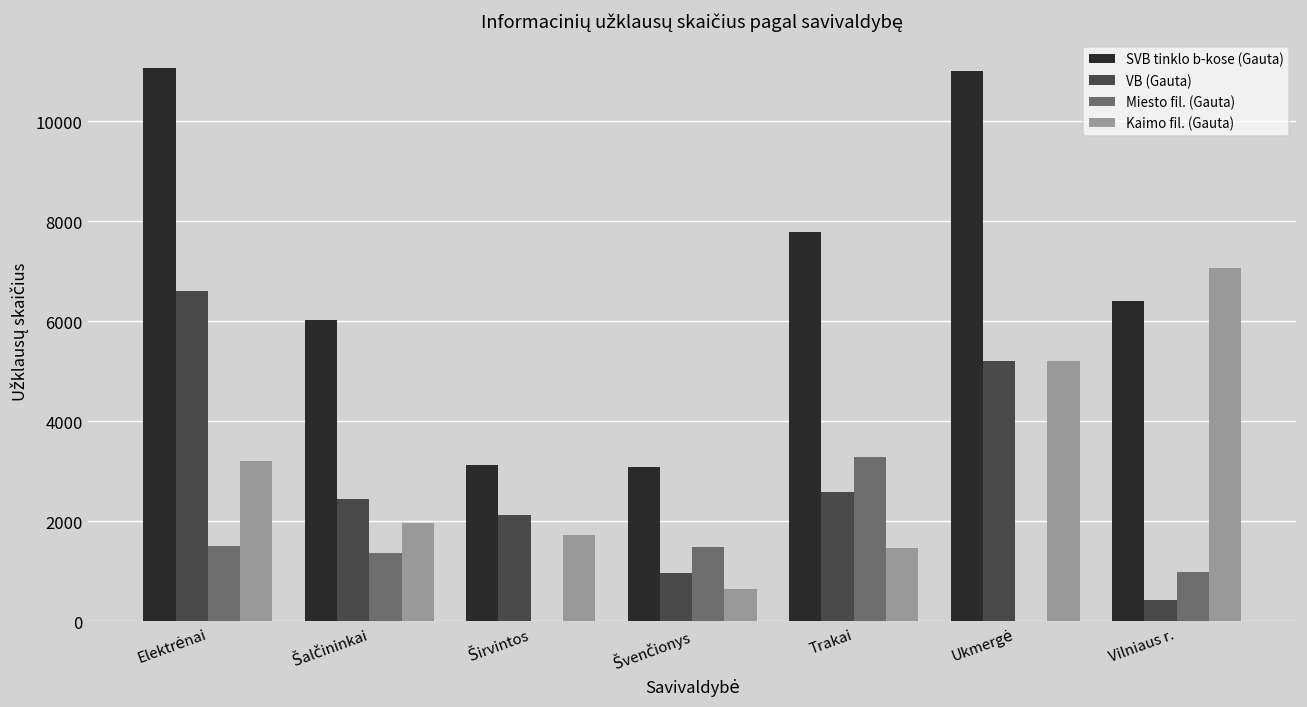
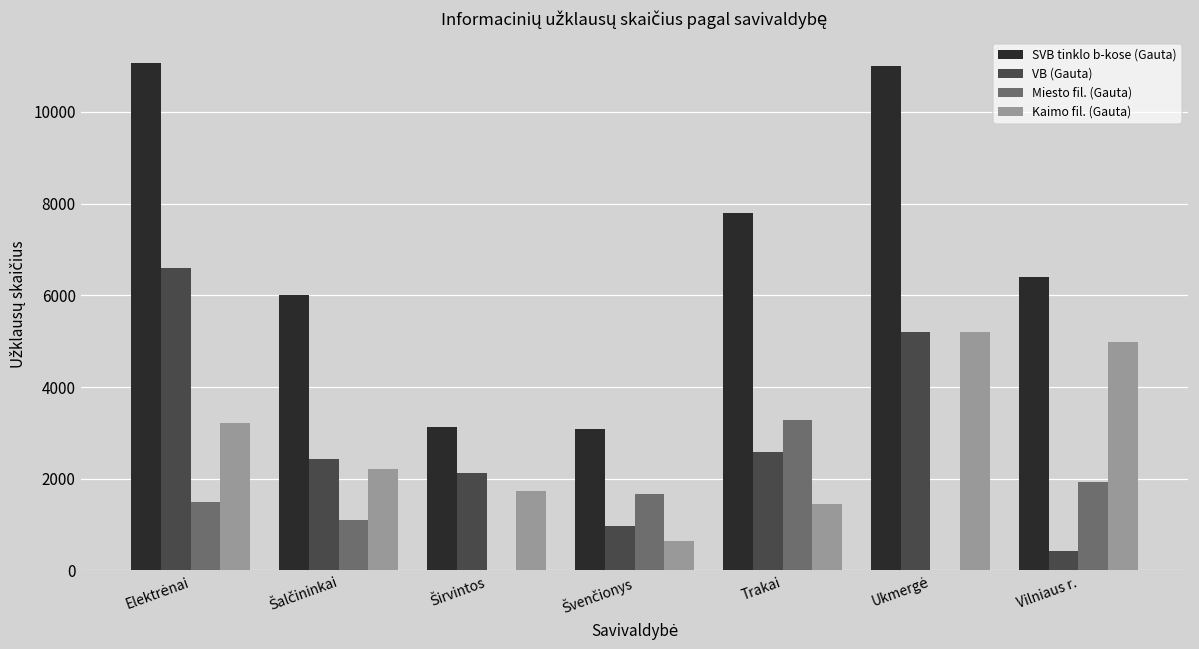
  {
    "Miesto fil. (Gauta)": {
      "Elektrėnai": 1500,
-     "Šalčininkai": 1400,
+     "Šalčininkai": 1100,
      "Širvintos": 0,
-     "Švenčionys": 1500,
+     "Švenčionys": 1700,
      "Trakai": 3300,
      "Ukmergė": 0,
-     "Vilniaus r.": 1000
+     "Vilniaus r.": 1900
    },
    "Kaimo fil. (Gauta)": {
      "Elektrėnai": 3200,
-     "Šalčininkai": 2000,
+     "Šalčininkai": 2200,
      "Širvintos": 1700,
      "Švenčionys": 600,
      "Trakai": 1500,
      "Ukmergė": 5200,
-     "Vilniaus r.": 7100
+     "Vilniaus r.": 5000
    }
  }
